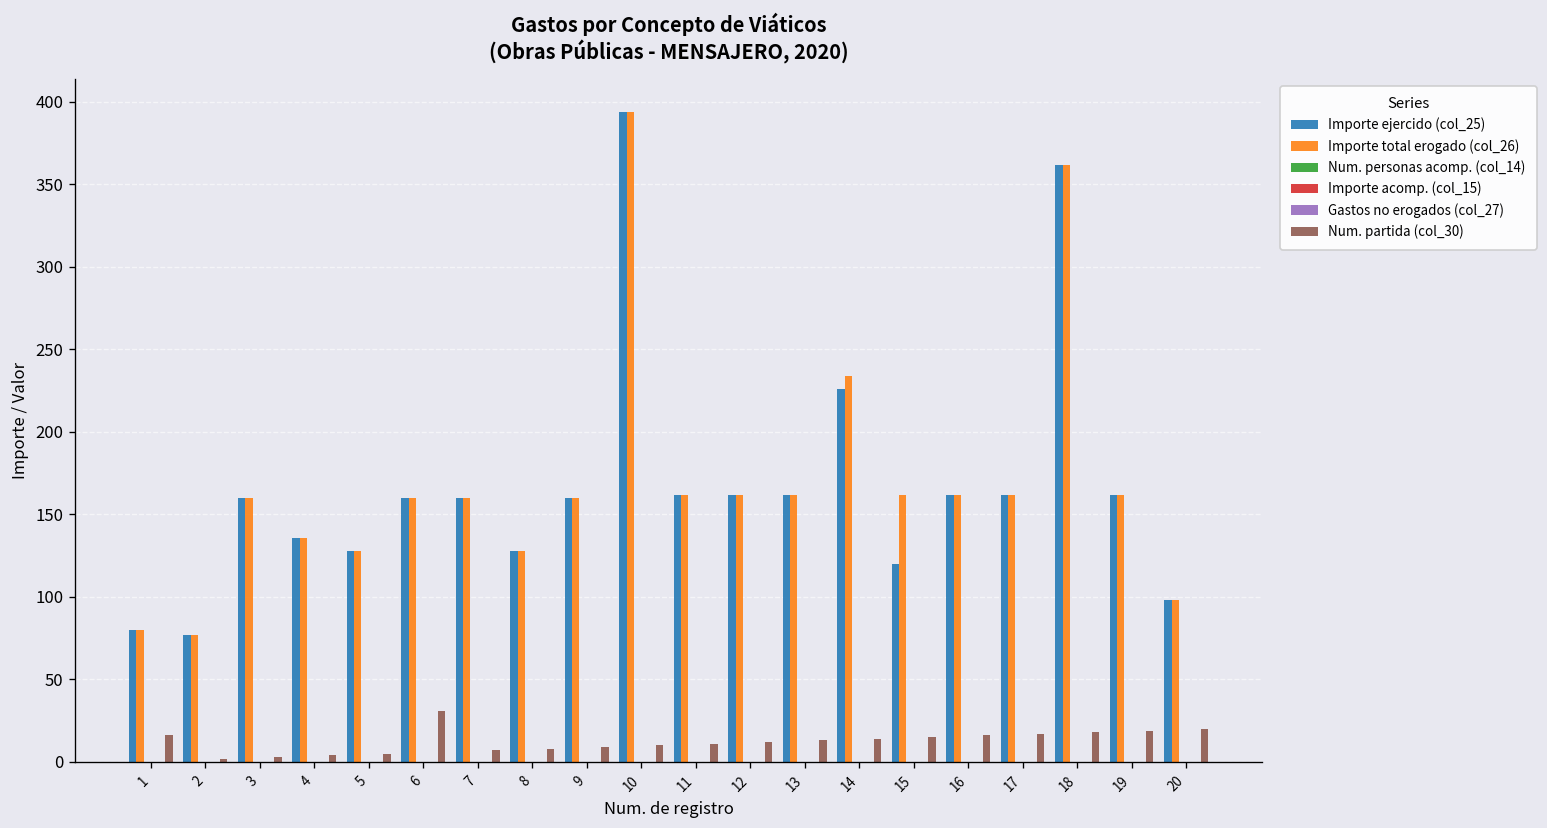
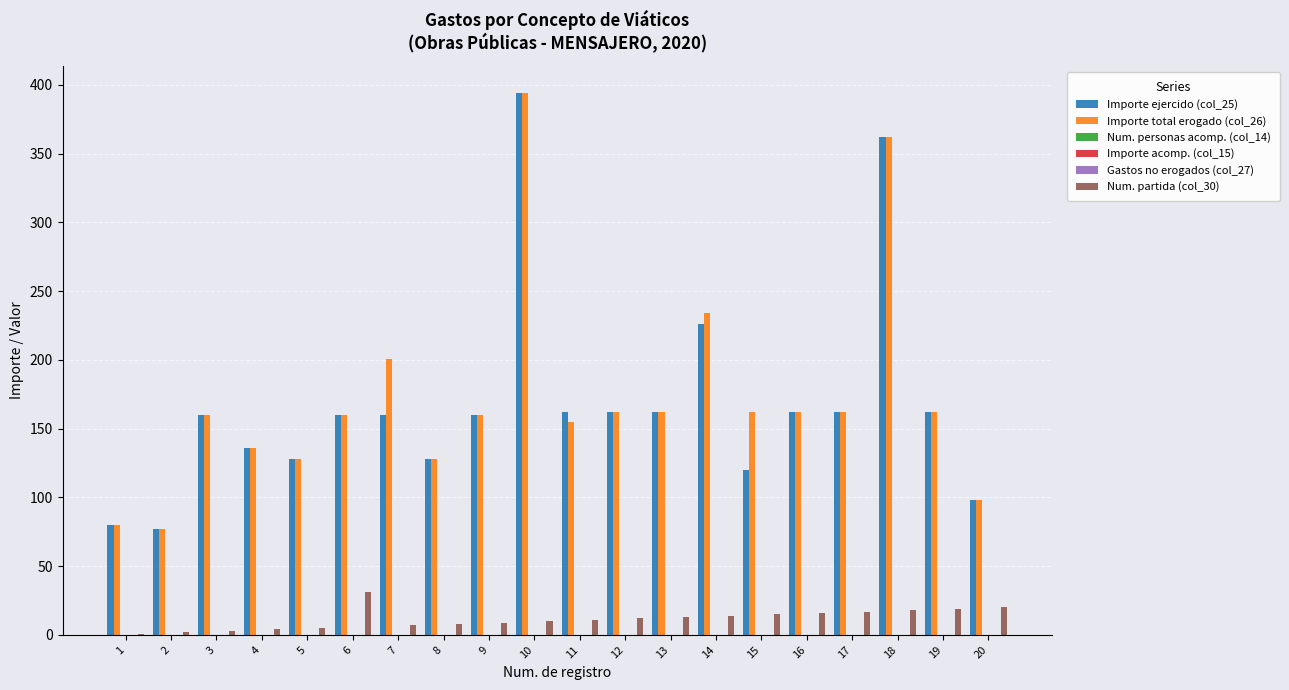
  {
    "Importe ejercido (col_25)": {
      "1": 80,
      "2": 77,
      "3": 160,
      "4": 136,
      "5": 128,
      "6": 160,
      "7": 160,
      "8": 128,
      "9": 160,
      "10": 394,
      "11": 162,
      "12": 162,
      "13": 162,
      "14": 226,
      "15": 120,
      "16": 162,
      "17": 162,
      "18": 362,
      "19": 162,
      "20": 98
    },
    "Importe total erogado (col_26)": {
      "1": 80,
      "2": 77,
      "3": 160,
      "4": 136,
      "5": 128,
      "6": 160,
-     "7": 160,
+     "7": 201,
      "8": 128,
      "9": 160,
      "10": 394,
-     "11": 162,
+     "11": 155,
      "12": 162,
      "13": 162,
      "14": 234,
      "15": 162,
      "16": 162,
      "17": 162,
      "18": 362,
      "19": 162,
      "20": 98
    },
    "Num. personas acomp. (col_14)": {
      "1": 0,
      "2": 0,
      "3": 0,
      "4": 0,
      "5": 0,
      "6": 0,
      "7": 0,
      "8": 0,
      "9": 0,
      "10": 0,
      "11": 0,
      "12": 0,
      "13": 0,
      "14": 0,
      "15": 0,
      "16": 0,
      "17": 0,
      "18": 0,
      "19": 0,
      "20": 0
    },
    "Importe acomp. (col_15)": {
      "1": 0,
      "2": 0,
      "3": 0,
      "4": 0,
      "5": 0,
      "6": 0,
      "7": 0,
      "8": 0,
      "9": 0,
      "10": 0,
      "11": 0,
      "12": 0,
      "13": 0,
      "14": 0,
      "15": 0,
      "16": 0,
      "17": 0,
      "18": 0,
      "19": 0,
      "20": 0
    },
    "Gastos no erogados (col_27)": {
      "1": 0,
      "2": 0,
      "3": 0,
      "4": 0,
      "5": 0,
      "6": 0,
      "7": 0,
      "8": 0,
      "9": 0,
      "10": 0,
      "11": 0,
      "12": 0,
      "13": 0,
      "14": 0,
      "15": 0,
      "16": 0,
      "17": 0,
      "18": 0,
      "19": 0,
      "20": 0
    },
    "Num. partida (col_30)": {
-     "1": 16,
+     "1": 1,
      "2": 2,
      "3": 3,
      "4": 4,
      "5": 5,
      "6": 31,
      "7": 7,
      "8": 8,
      "9": 9,
      "10": 10,
      "11": 11,
      "12": 12,
      "13": 13,
      "14": 14,
      "15": 15,
      "16": 16,
      "17": 17,
      "18": 18,
      "19": 19,
      "20": 20
    }
  }
